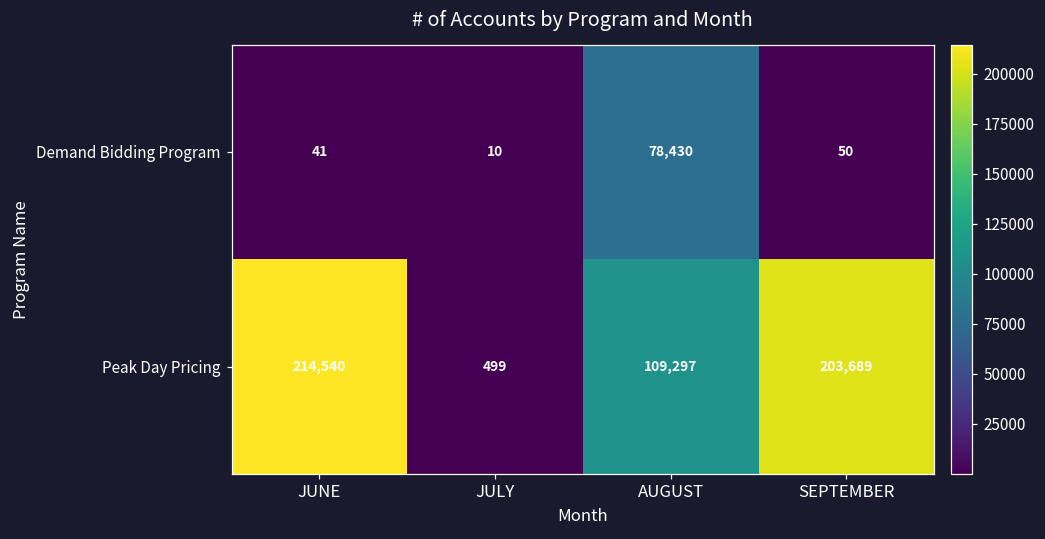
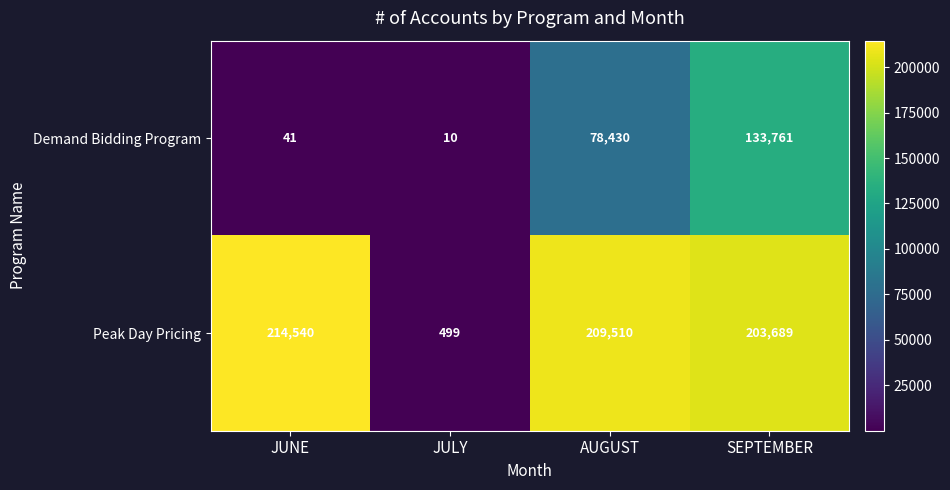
  {
    "Demand Bidding Program": {
      "JUNE": "41",
      "JULY": "10",
      "AUGUST": "78,430",
-     "SEPTEMBER": "50"
+     "SEPTEMBER": "133,761"
    },
    "Peak Day Pricing": {
      "JUNE": "214,540",
      "JULY": "499",
-     "AUGUST": "109,297",
+     "AUGUST": "209,510",
      "SEPTEMBER": "203,689"
    }
  }
